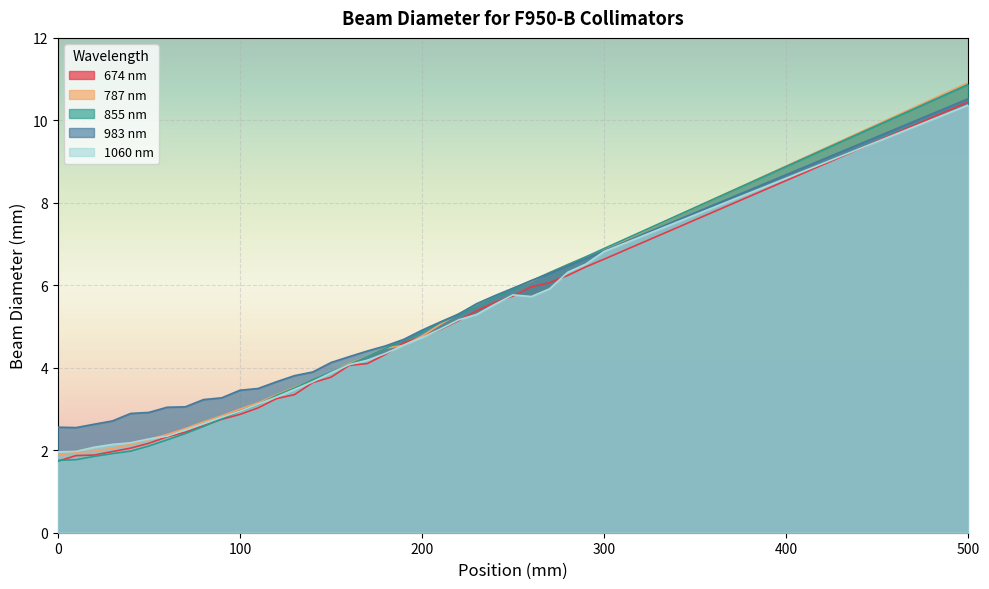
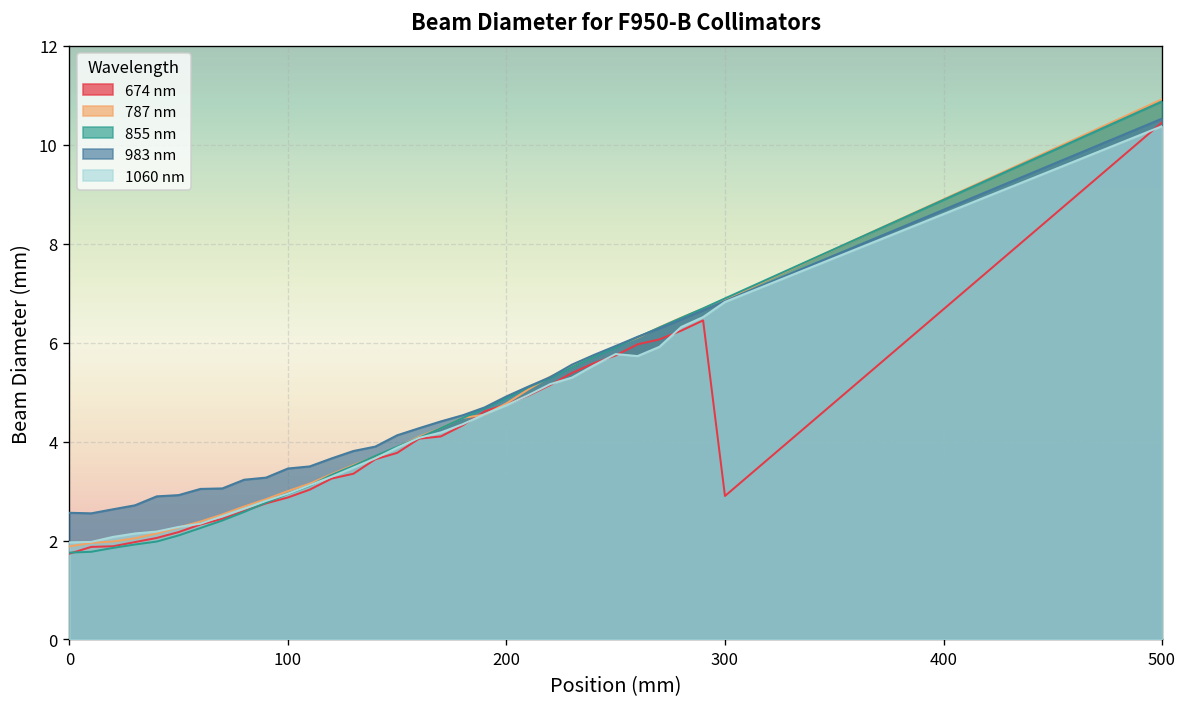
  {
    "674 nm": {
      "100": 2.9,
-     "300": 6.6,
+     "300": 2.9,
      "500": 10.4
    },
    "787 nm": {
      "0": 1.9
    },
    "1060 nm": {
      "0": 2.0,
      "500": 10.4
    }
  }
